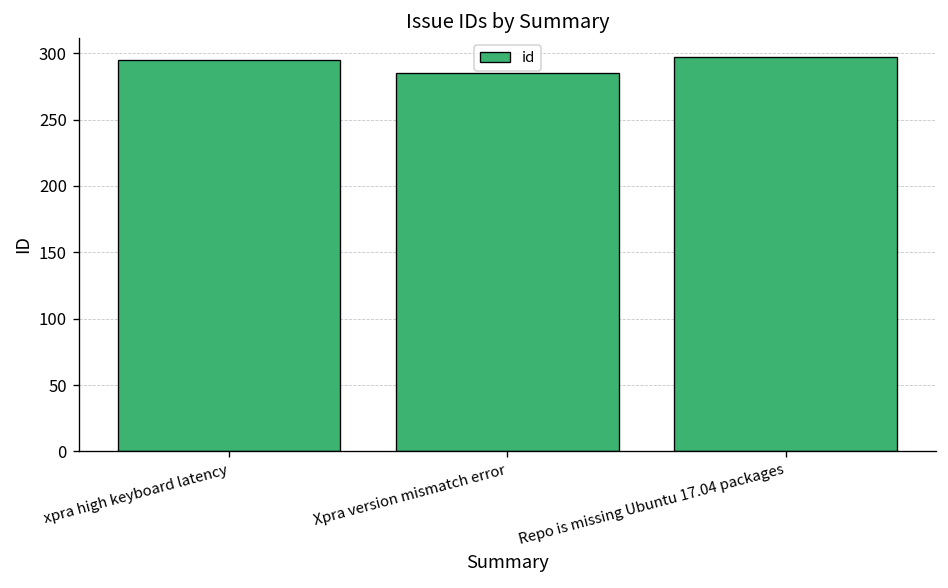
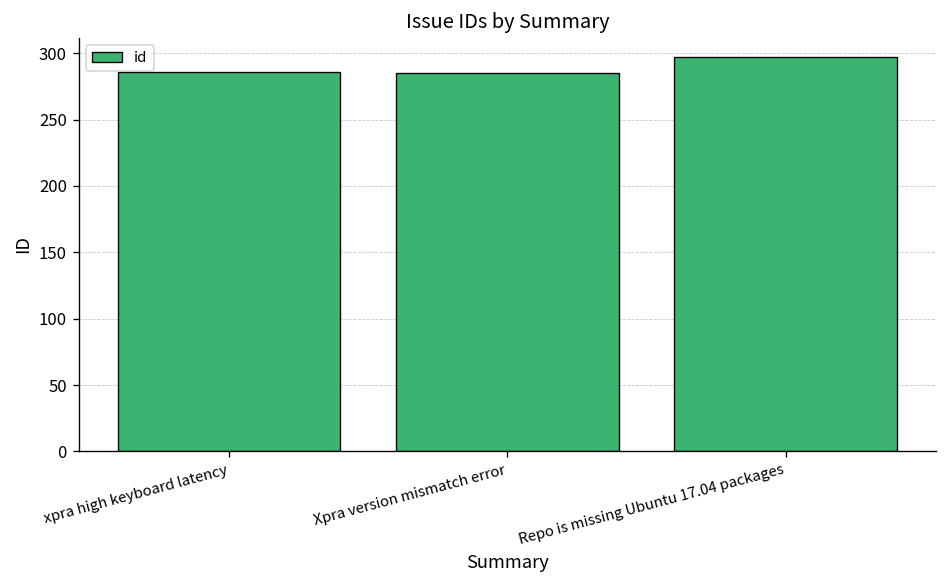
  {
-   "xpra high keyboard latency": 295,
+   "xpra high keyboard latency": 286,
    "Xpra version mismatch error": 285,
    "Repo is missing Ubuntu 17.04 packages": 297
  }
